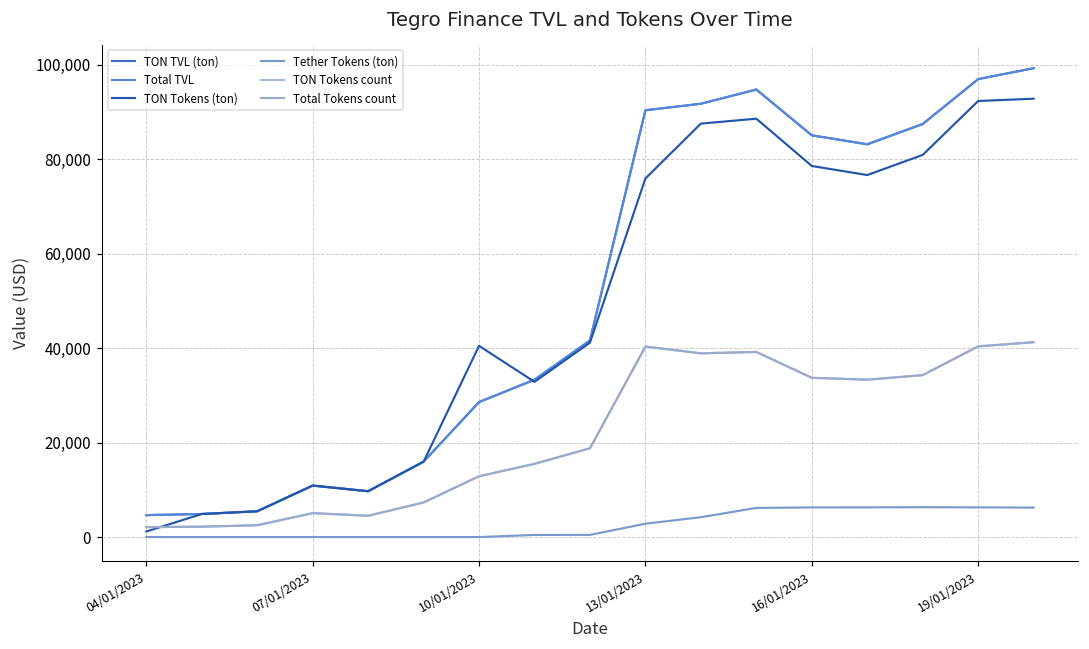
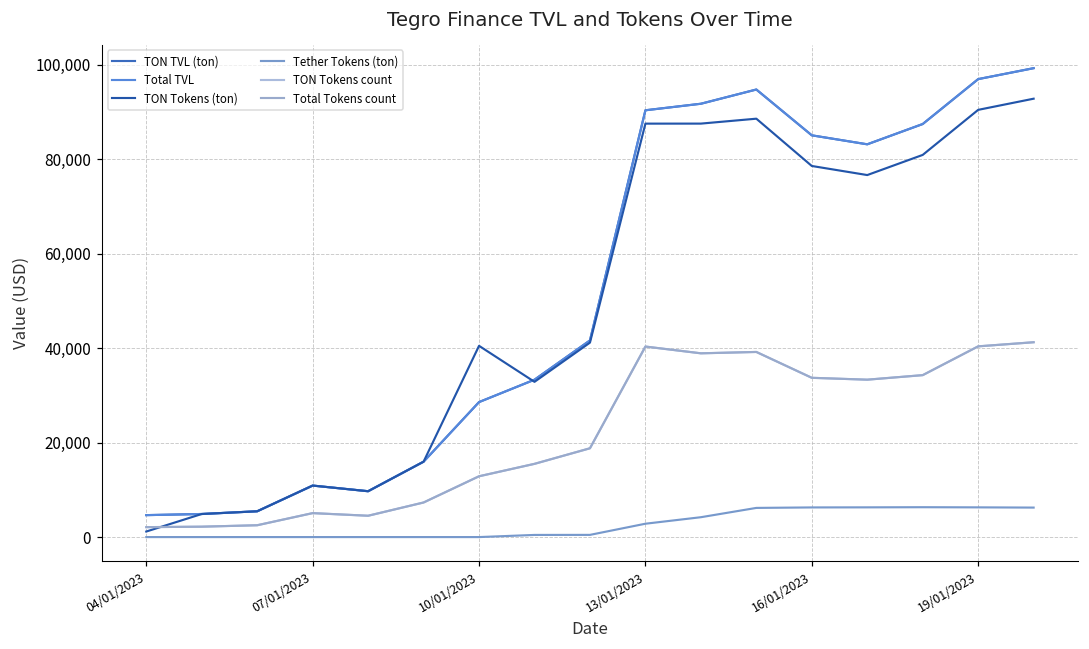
  {
    "TON Tokens (ton)": {
      "04/01/2023": "1,000",
      "10/01/2023": "40,000",
-     "13/01/2023": "76,000",
+     "13/01/2023": "88,000",
      "16/01/2023": "79,000",
-     "19/01/2023": "92,000"
+     "19/01/2023": "90,000"
    }
  }
